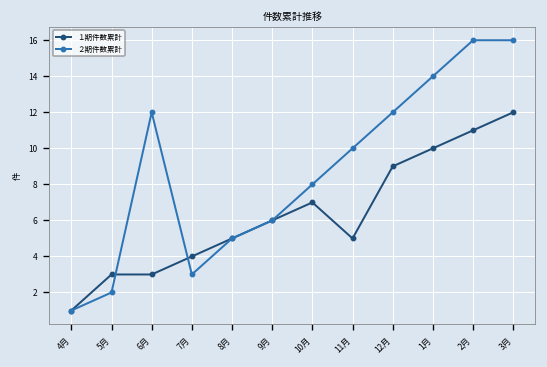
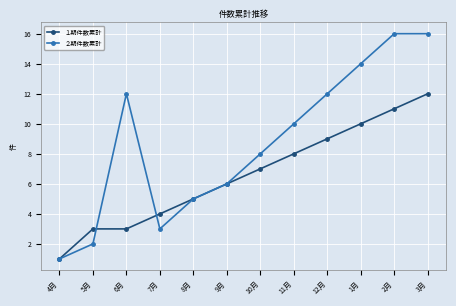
  {
    "１期件数累計": {
      "5月": 3,
      "6月": 3,
      "7月": 4,
      "10月": 7,
-     "11月": 5,
+     "11月": 8,
      "12月": 9,
      "1月": 10,
      "2月": 11,
      "3月": 12
    },
    "２期件数累計": {
      "5月": 2,
      "6月": 12,
      "7月": 3,
      "10月": 8,
      "11月": 10,
      "12月": 12,
      "1月": 14,
      "2月": 16,
      "3月": 16
    }
  }
